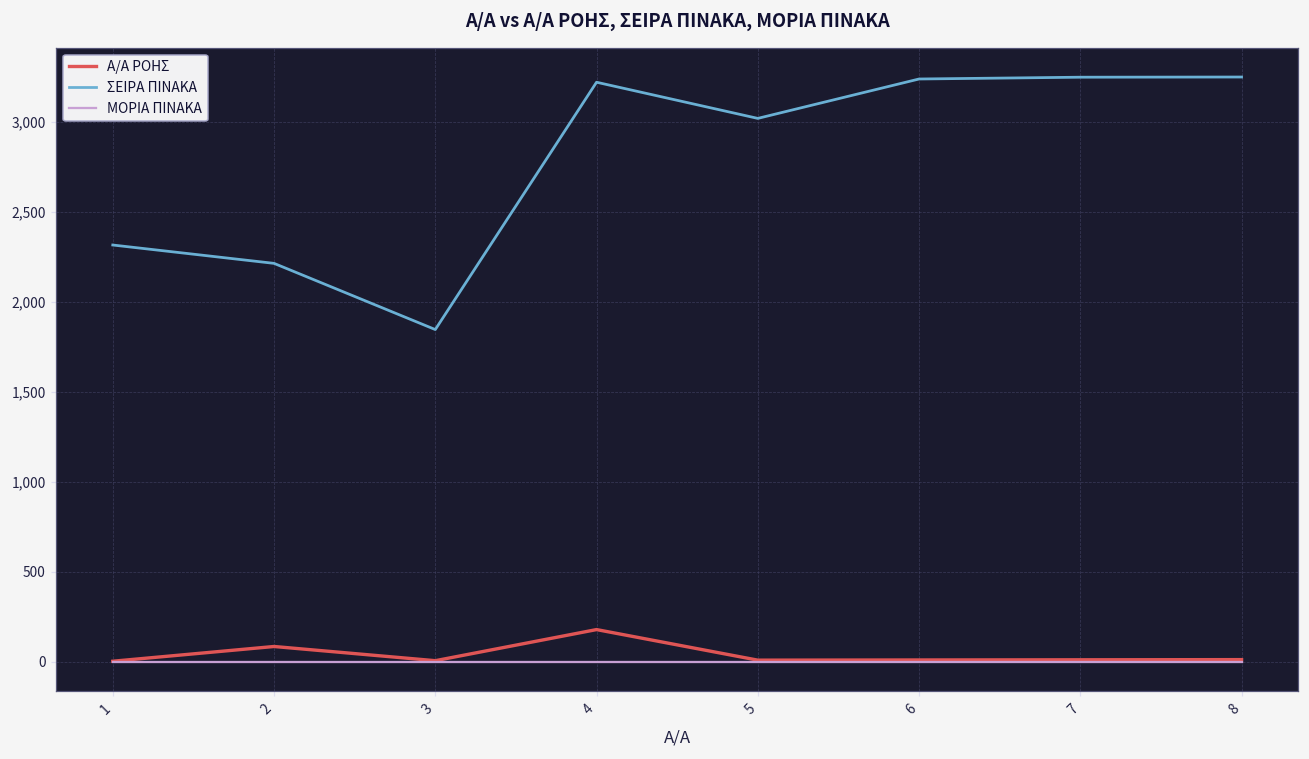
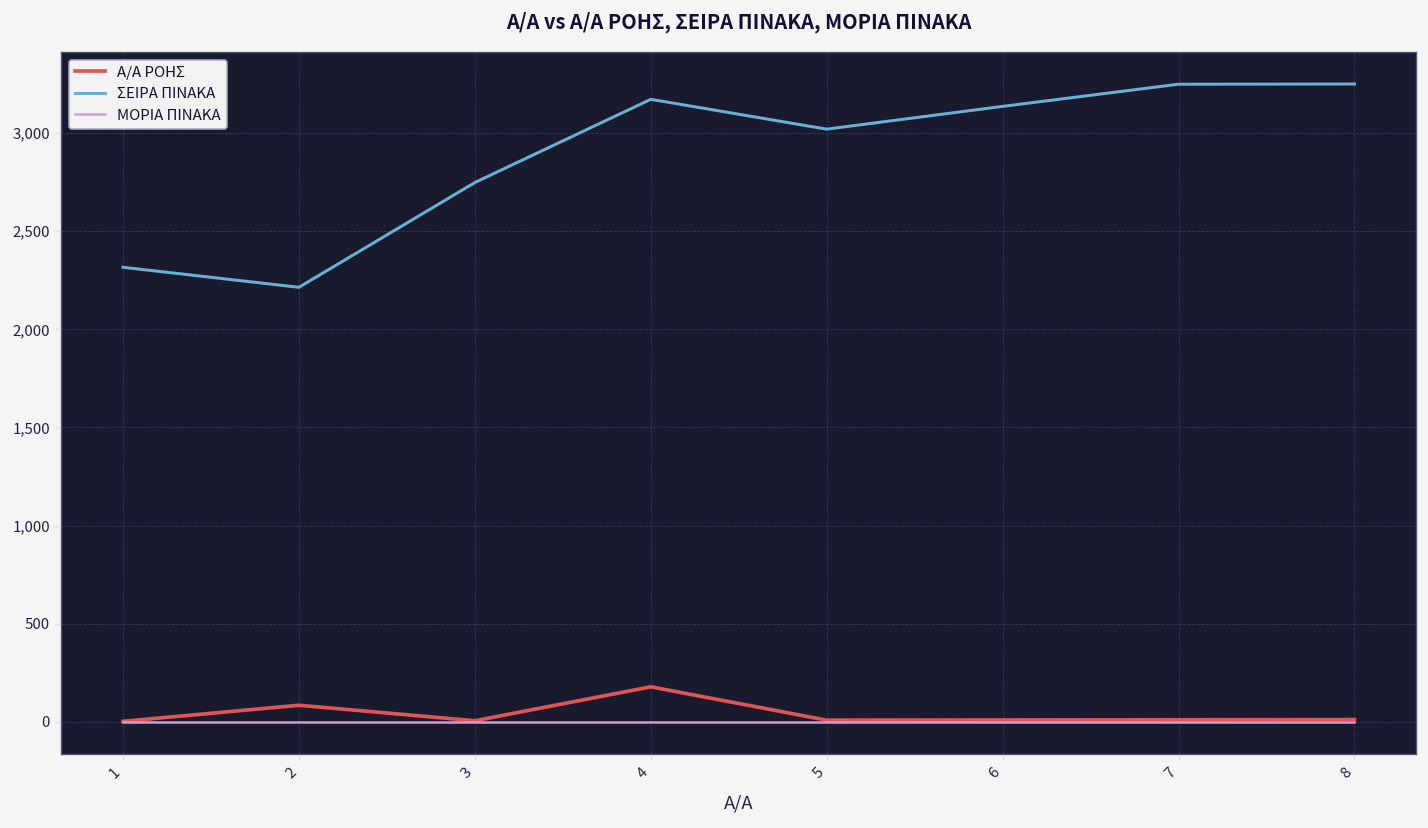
  {
    "Α/Α ΡΟΗΣ": {
      "2": "80",
      "4": "180"
    },
    "ΣΕΙΡΑ ΠΙΝΑΚΑ": {
      "1": "2,320",
      "2": "2,210",
-     "3": "1,850",
-     "4": "3,220",
+     "3": "2,750",
+     "4": "3,170",
      "5": "3,020",
-     "6": "3,240",
+     "6": "3,140",
      "7": "3,250",
      "8": "3,250"
    },
    "ΜΟΡΙΑ ΠΙΝΑΚΑ": {
      "2": "0",
      "4": "0"
    }
  }
